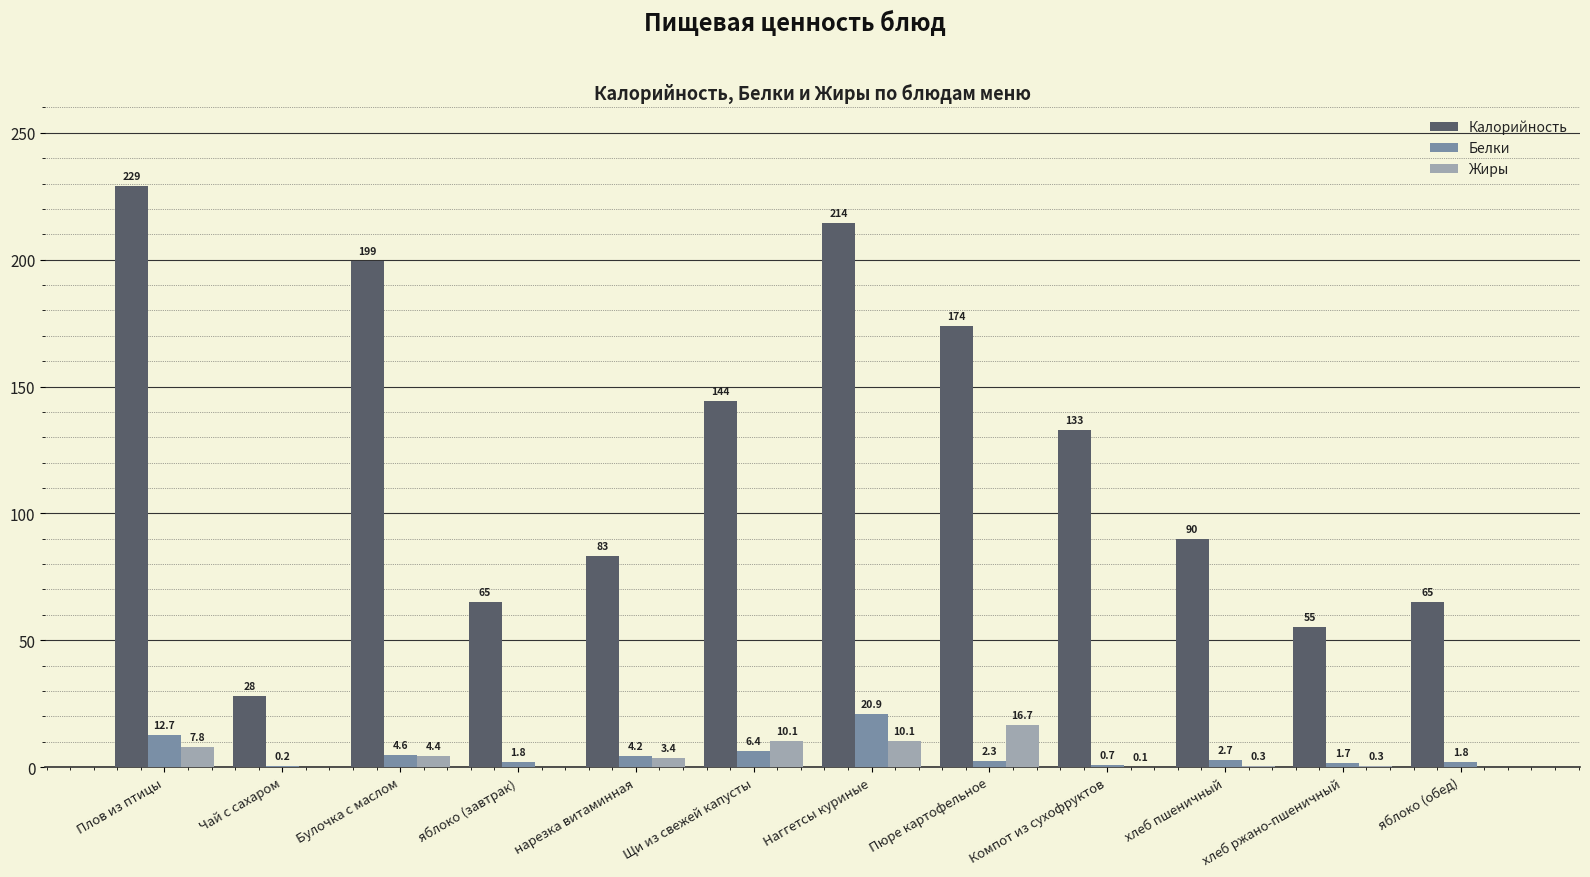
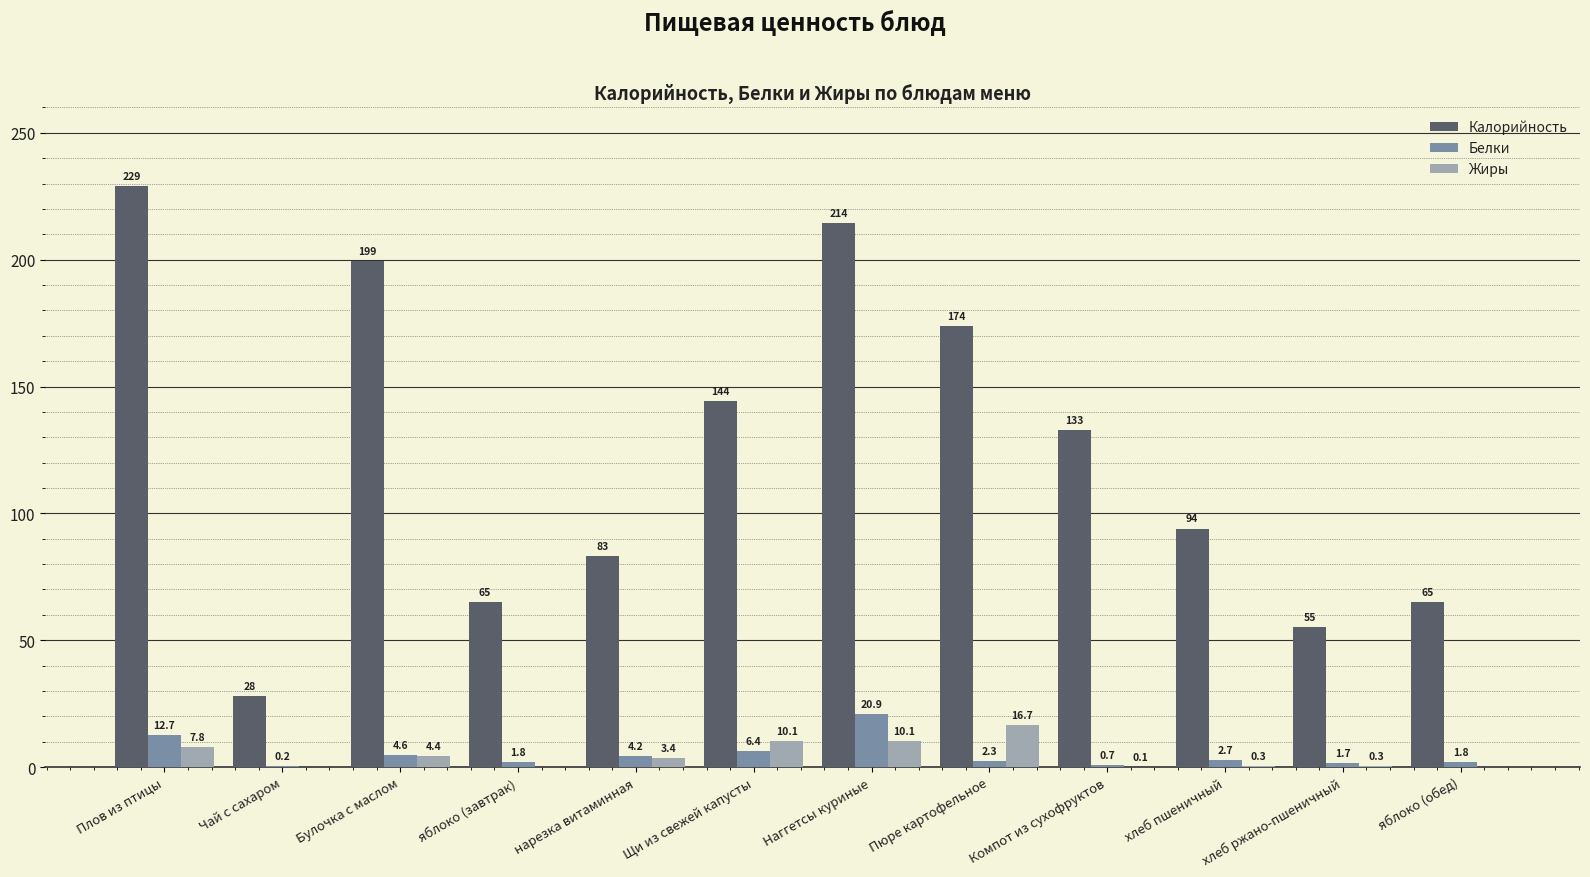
  {
    "Калорийность": {
      "Плов из птицы": 229,
      "Чай с сахаром": 28,
      "Булочка с маслом": 199,
      "яблоко (завтрак)": 65,
      "нарезка витаминная": 83,
      "Щи из свежей капусты": 144,
      "Наггетсы куриные": 214,
      "Пюре картофельное": 174,
      "Компот из сухофруктов": 133,
-     "хлеб пшеничный": 90,
+     "хлеб пшеничный": 94,
      "хлеб ржано-пшеничный": 55,
      "яблоко (обед)": 65
    }
  }
